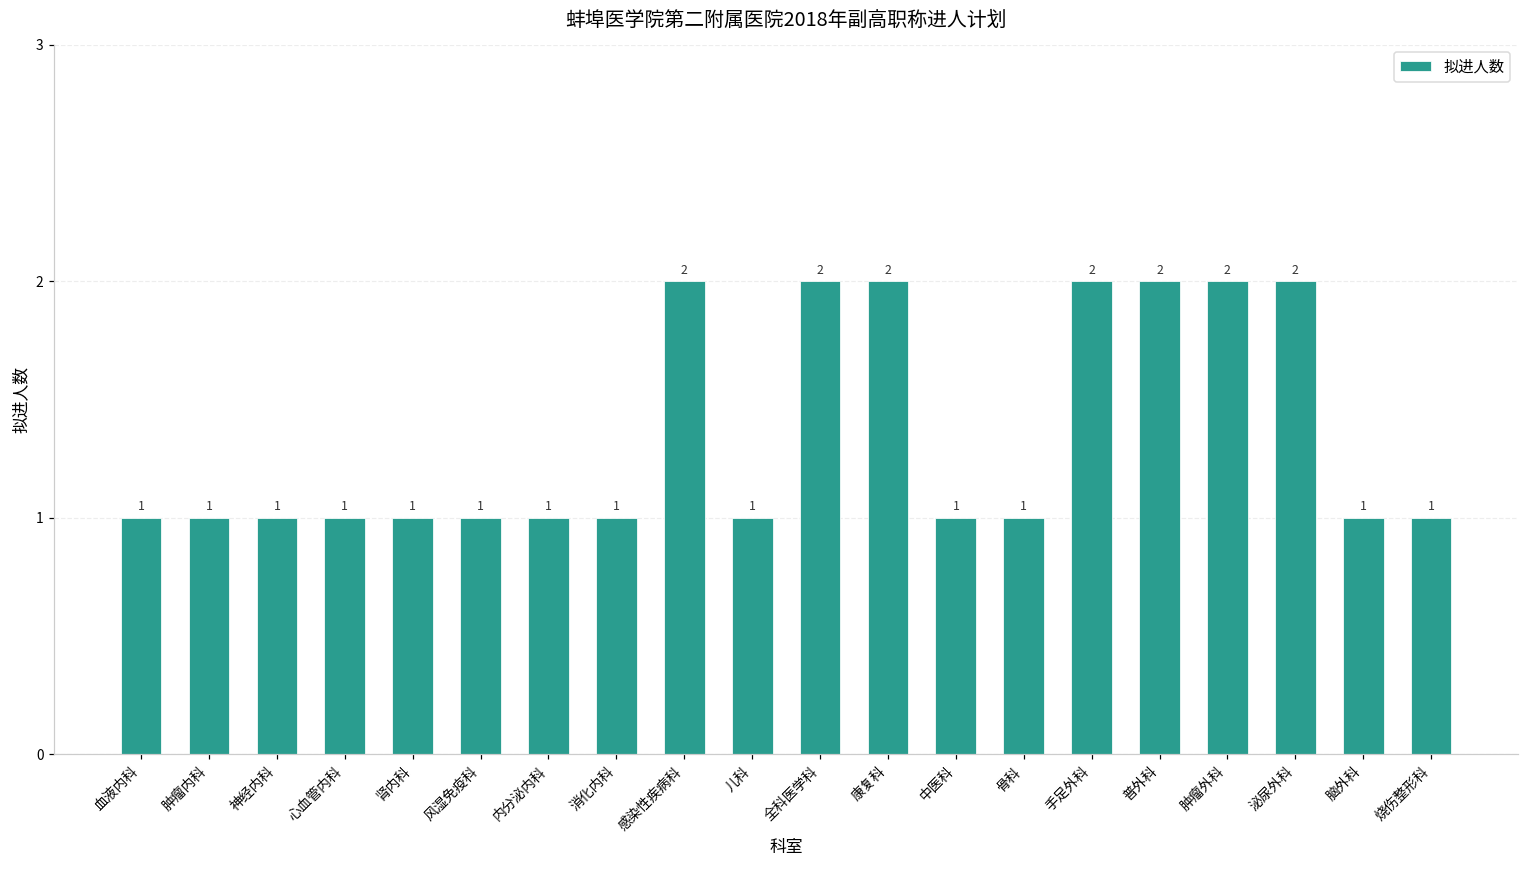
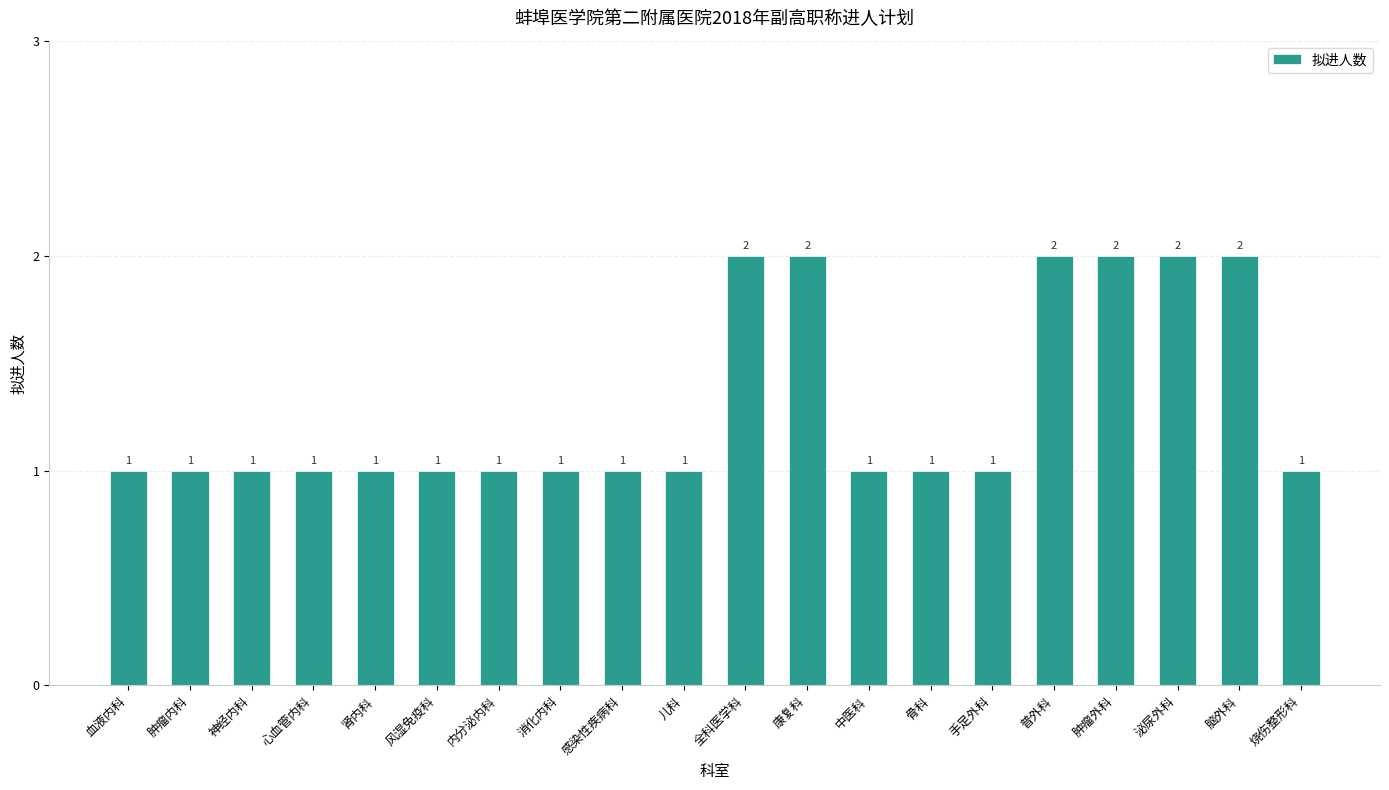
  {
    "血液内科": 1,
    "肿瘤内科": 1,
    "神经内科": 1,
    "心血管内科": 1,
    "肾内科": 1,
    "风湿免疫科": 1,
    "内分泌内科": 1,
    "消化内科": 1,
-   "感染性疾病科": 2,
+   "感染性疾病科": 1,
    "儿科": 1,
    "全科医学科": 2,
    "康复科": 2,
    "中医科": 1,
    "骨科": 1,
-   "手足外科": 2,
+   "手足外科": 1,
    "普外科": 2,
    "肿瘤外科": 2,
    "泌尿外科": 2,
-   "脑外科": 1,
+   "脑外科": 2,
    "烧伤整形科": 1
  }
